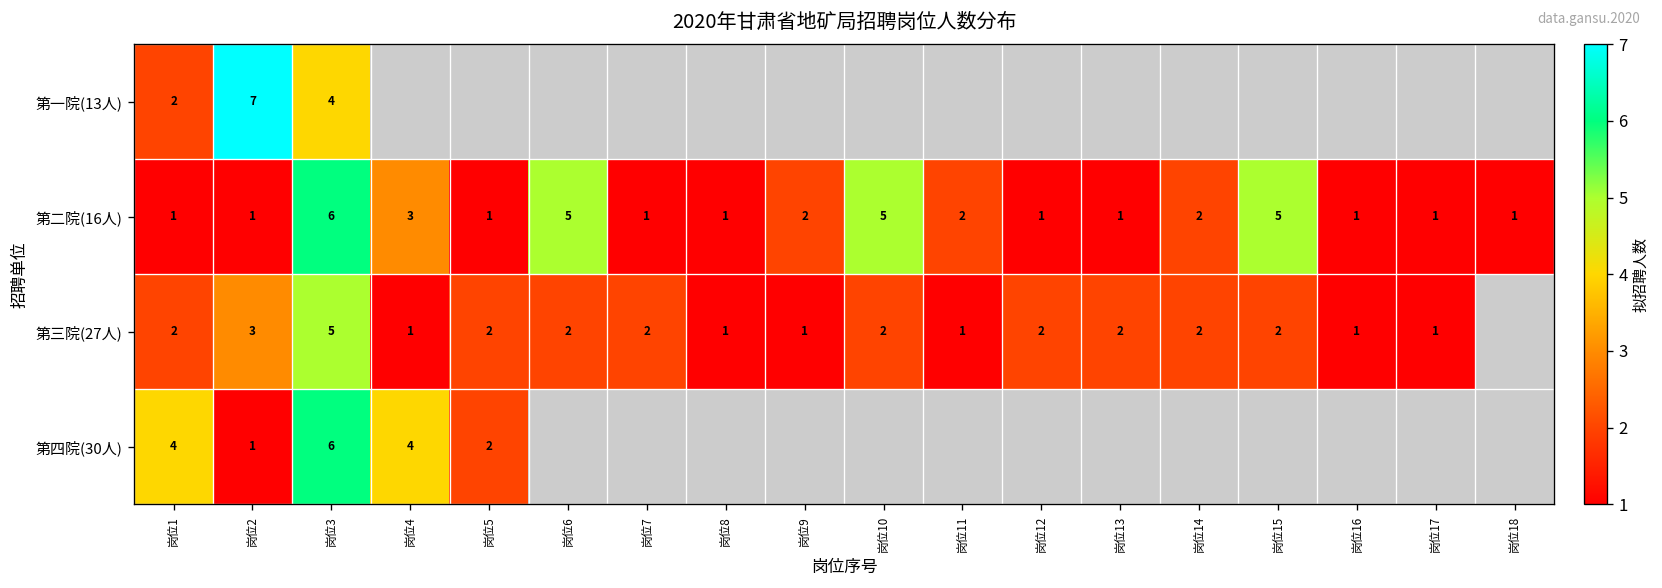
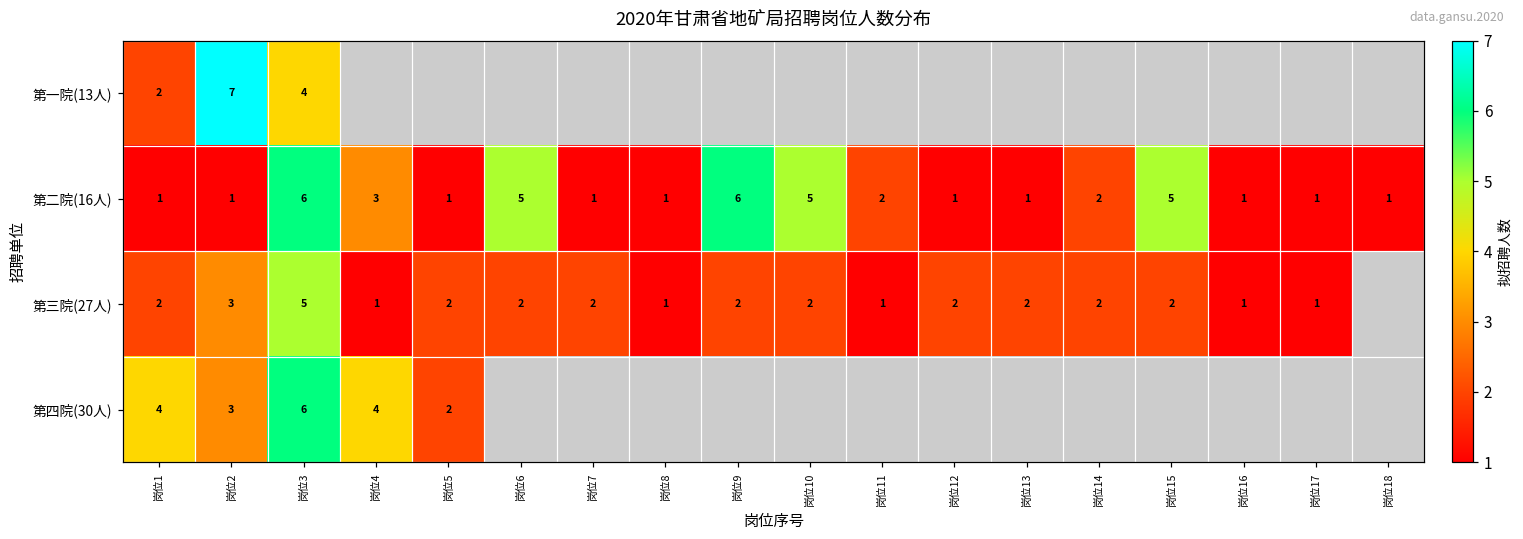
  {
    "第一院(13人)": {
      "岗位1": 2,
      "岗位2": 7,
      "岗位3": 4
    },
    "第二院(16人)": {
      "岗位1": 1,
      "岗位2": 1,
      "岗位3": 6,
      "岗位4": 3,
      "岗位5": 1,
      "岗位6": 5,
      "岗位7": 1,
      "岗位8": 1,
-     "岗位9": 2,
+     "岗位9": 6,
      "岗位10": 5,
      "岗位11": 2,
      "岗位12": 1,
      "岗位13": 1,
      "岗位14": 2,
      "岗位15": 5,
      "岗位16": 1,
      "岗位17": 1,
      "岗位18": 1
    },
    "第三院(27人)": {
      "岗位1": 2,
      "岗位2": 3,
      "岗位3": 5,
      "岗位4": 1,
      "岗位5": 2,
      "岗位6": 2,
      "岗位7": 2,
      "岗位8": 1,
-     "岗位9": 1,
+     "岗位9": 2,
      "岗位10": 2,
      "岗位11": 1,
      "岗位12": 2,
      "岗位13": 2,
      "岗位14": 2,
      "岗位15": 2,
      "岗位16": 1,
      "岗位17": 1
    },
    "第四院(30人)": {
      "岗位1": 4,
-     "岗位2": 1,
+     "岗位2": 3,
      "岗位3": 6,
      "岗位4": 4,
      "岗位5": 2
    }
  }
